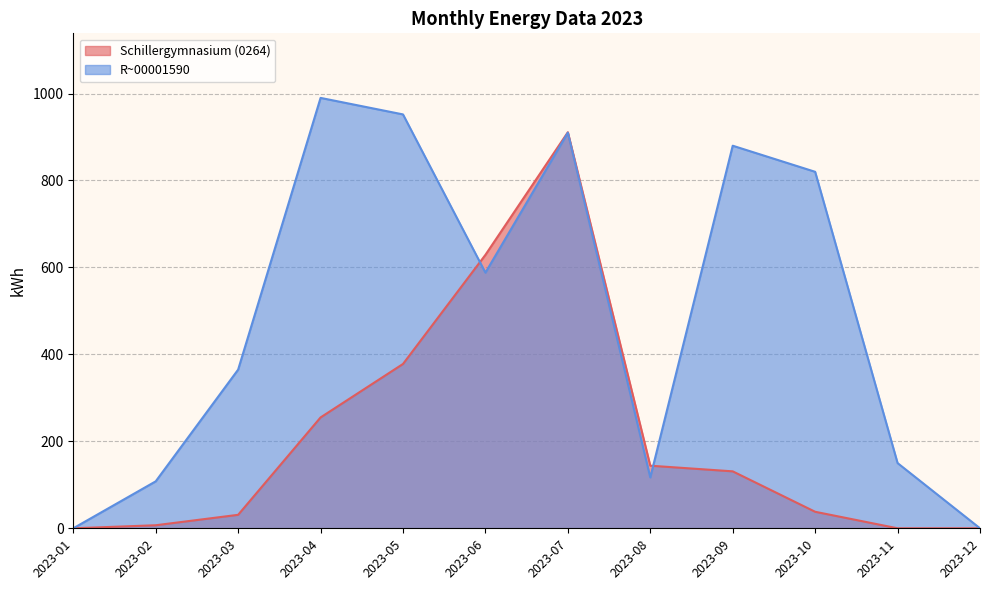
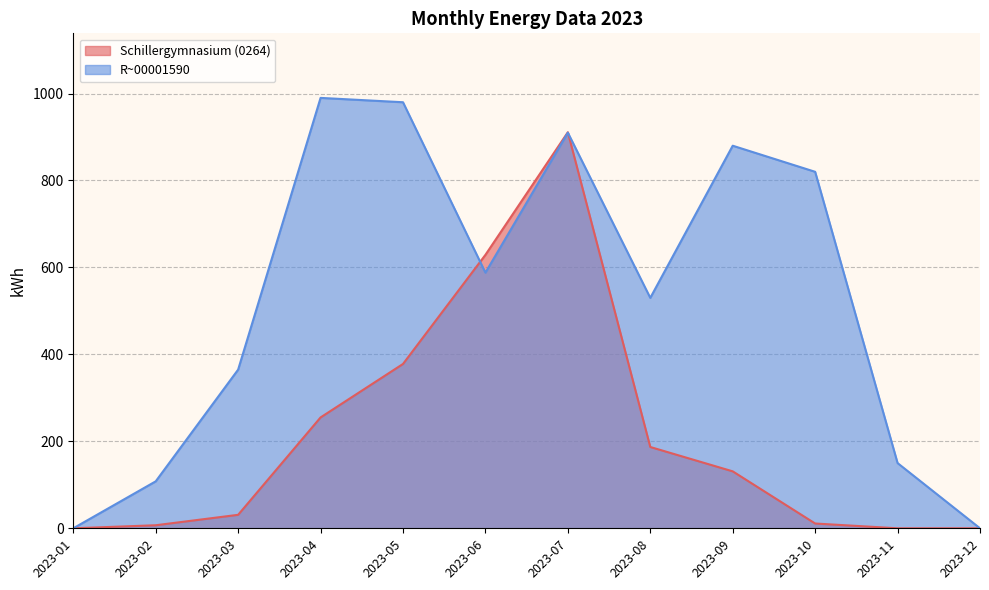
  {
    "Schillergymnasium (0264)": {
      "2023-02": 10,
      "2023-03": 30,
      "2023-04": 260,
      "2023-05": 380,
      "2023-06": 630,
-     "2023-08": 140,
+     "2023-08": 190,
      "2023-09": 130,
-     "2023-10": 40,
+     "2023-10": 10,
      "2023-11": 0
    },
    "R~00001590": {
      "2023-02": 110,
      "2023-03": 370,
      "2023-04": 990,
-     "2023-05": 950,
+     "2023-05": 980,
      "2023-06": 590,
-     "2023-08": 120,
+     "2023-08": 530,
      "2023-09": 880,
      "2023-10": 820,
      "2023-11": 150
    }
  }
